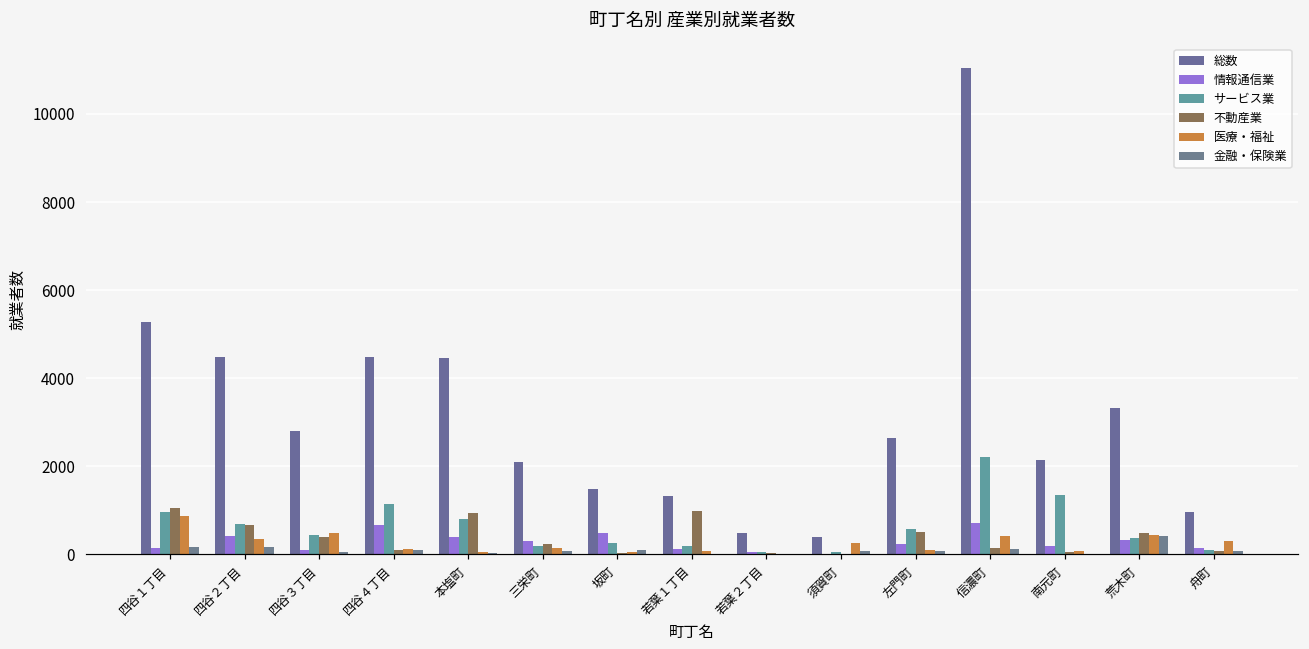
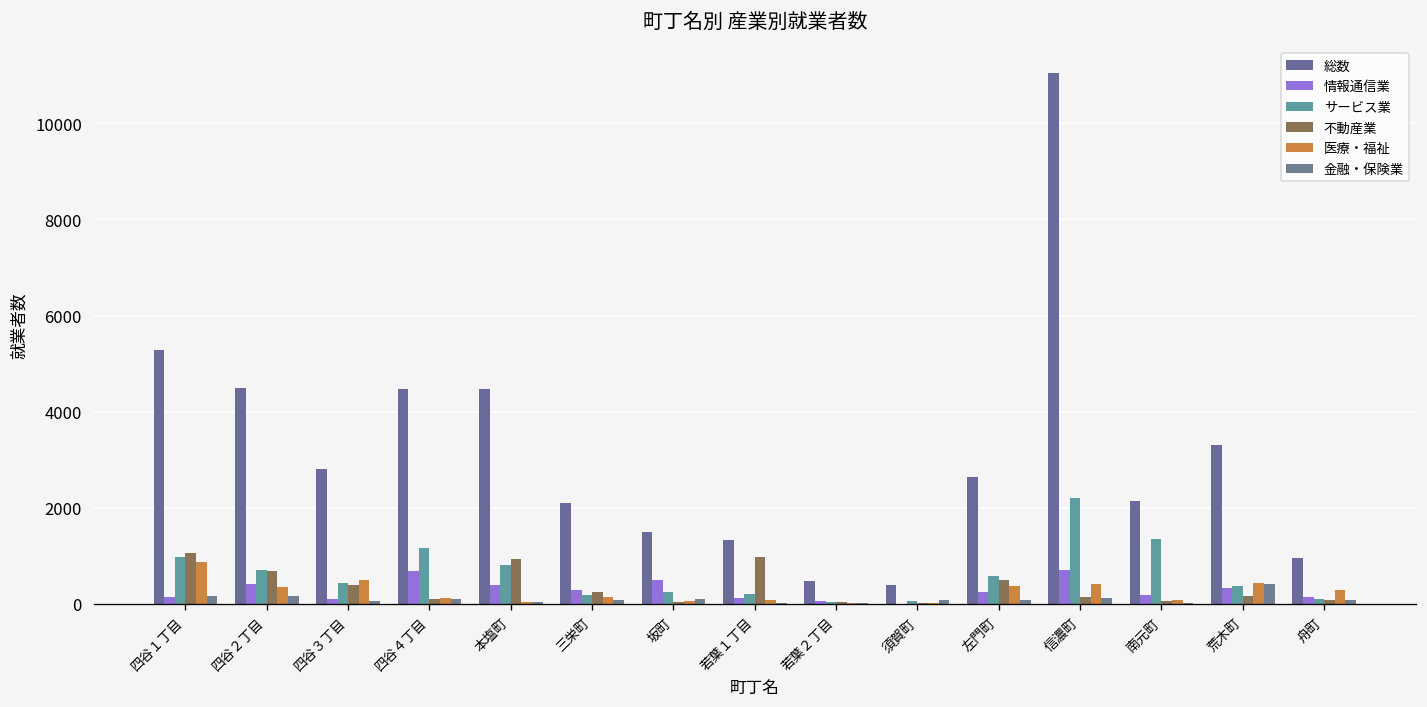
  {
    "情報通信業": {
      "四谷１丁目": 100,
      "四谷２丁目": 400,
      "四谷３丁目": 100,
      "四谷４丁目": 700,
      "本塩町": 400,
      "三栄町": 300,
      "坂町": 500,
      "若葉１丁目": 100,
      "若葉２丁目": 100,
      "左門町": 200,
      "信濃町": 700,
      "南元町": 200,
      "荒木町": 300,
      "舟町": 100
    },
    "不動産業": {
      "四谷１丁目": 1100,
      "四谷２丁目": 700,
      "四谷３丁目": 400,
      "四谷４丁目": 100,
      "本塩町": 900,
      "三栄町": 200,
      "若葉１丁目": 1000,
      "左門町": 500,
      "信濃町": 100,
-     "荒木町": 500,
+     "荒木町": 200,
      "舟町": 100
    },
    "医療・福祉": {
      "四谷１丁目": 900,
      "四谷２丁目": 300,
      "四谷３丁目": 500,
      "四谷４丁目": 100,
      "三栄町": 100,
      "坂町": 100,
      "若葉１丁目": 100,
-     "須賀町": 200,
-     "左門町": 100,
+     "須賀町": 0,
+     "左門町": 400,
      "信濃町": 400,
      "南元町": 100,
      "荒木町": 400,
      "舟町": 300
    }
  }
